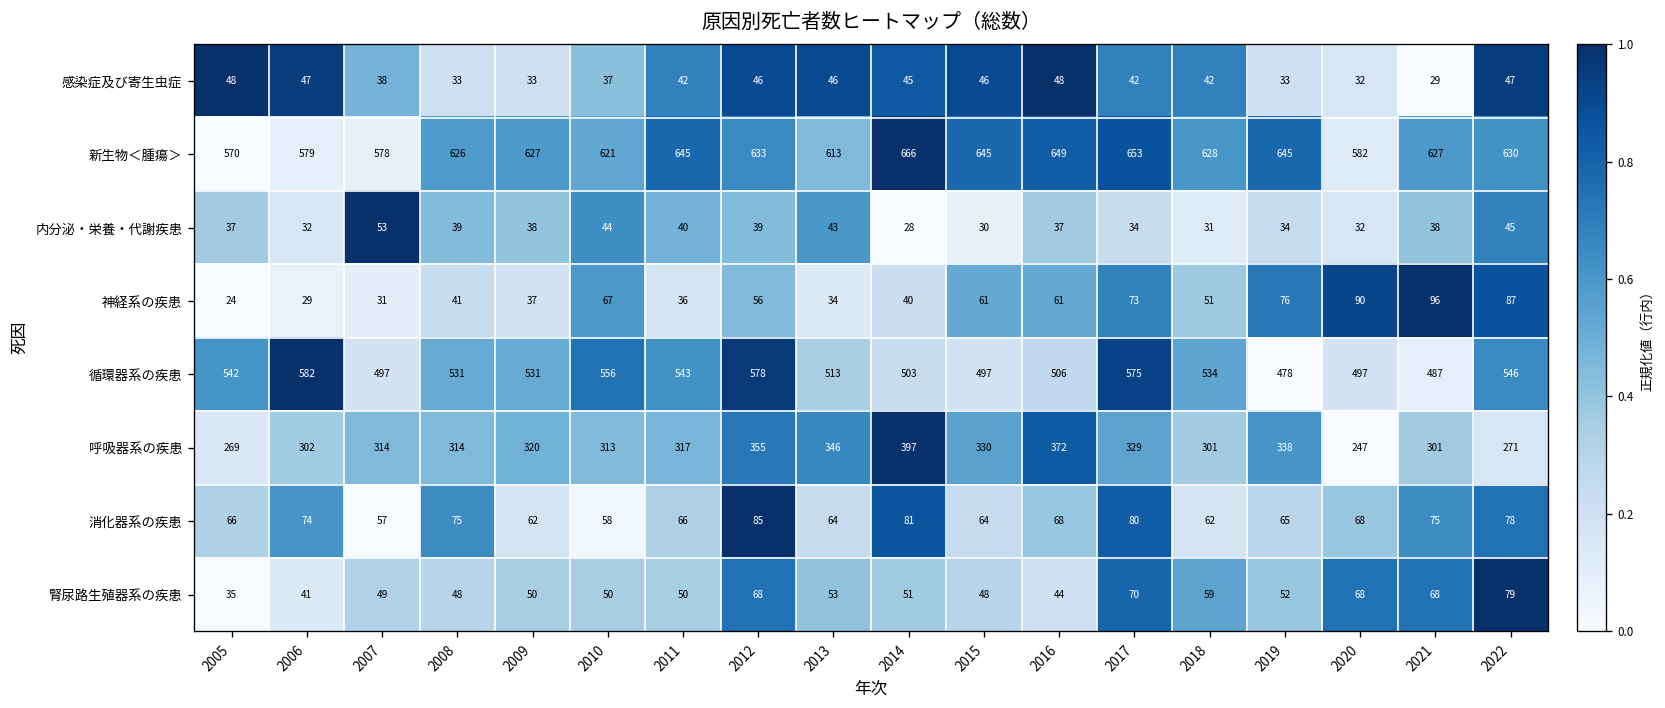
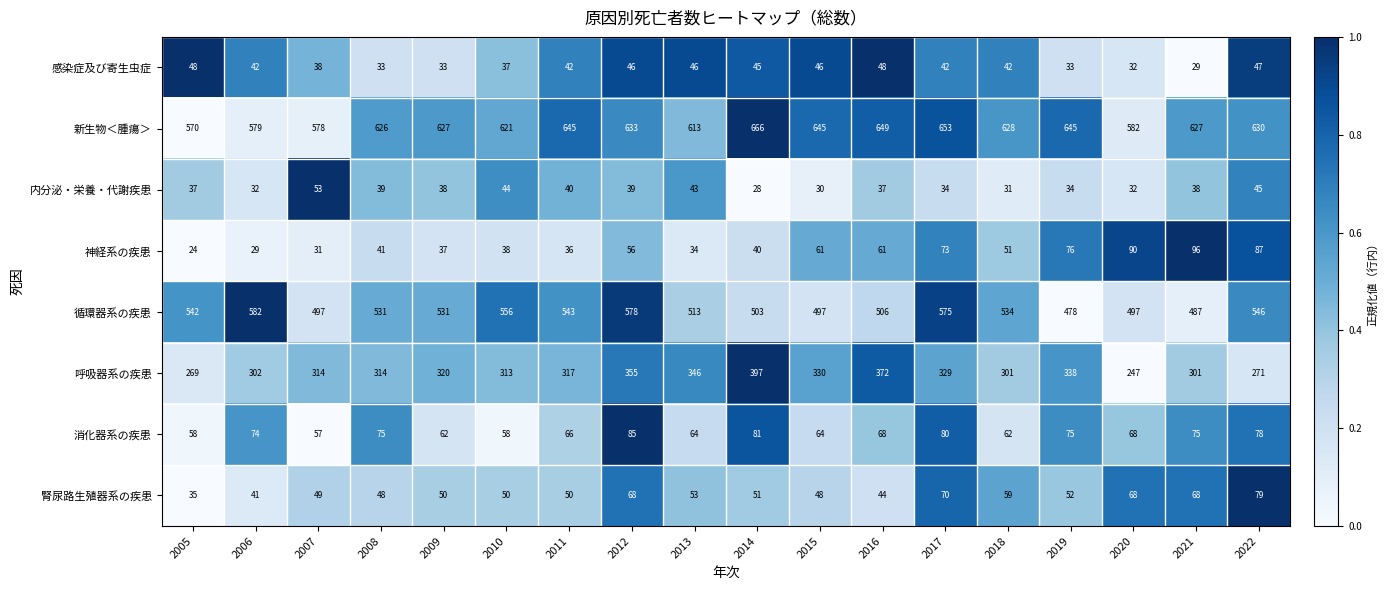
  {
    "感染症及び寄生虫症": {
      "2005": 48,
-     "2006": 47,
+     "2006": 42,
      "2007": 38,
      "2008": 33,
      "2009": 33,
      "2010": 37,
      "2011": 42,
      "2012": 46,
      "2013": 46,
      "2014": 45,
      "2015": 46,
      "2016": 48,
      "2017": 42,
      "2018": 42,
      "2019": 33,
      "2020": 32,
      "2021": 29,
      "2022": 47
    },
    "新生物＜腫瘍＞": {
      "2005": 570,
      "2006": 579,
      "2007": 578,
      "2008": 626,
      "2009": 627,
      "2010": 621,
      "2011": 645,
      "2012": 633,
      "2013": 613,
      "2014": 666,
      "2015": 645,
      "2016": 649,
      "2017": 653,
      "2018": 628,
      "2019": 645,
      "2020": 582,
      "2021": 627,
      "2022": 630
    },
    "内分泌・栄養・代謝疾患": {
      "2005": 37,
      "2006": 32,
      "2007": 53,
      "2008": 39,
      "2009": 38,
      "2010": 44,
      "2011": 40,
      "2012": 39,
      "2013": 43,
      "2014": 28,
      "2015": 30,
      "2016": 37,
      "2017": 34,
      "2018": 31,
      "2019": 34,
      "2020": 32,
      "2021": 38,
      "2022": 45
    },
    "神経系の疾患": {
      "2005": 24,
      "2006": 29,
      "2007": 31,
      "2008": 41,
      "2009": 37,
-     "2010": 67,
+     "2010": 38,
      "2011": 36,
      "2012": 56,
      "2013": 34,
      "2014": 40,
      "2015": 61,
      "2016": 61,
      "2017": 73,
      "2018": 51,
      "2019": 76,
      "2020": 90,
      "2021": 96,
      "2022": 87
    },
    "循環器系の疾患": {
      "2005": 542,
      "2006": 582,
      "2007": 497,
      "2008": 531,
      "2009": 531,
      "2010": 556,
      "2011": 543,
      "2012": 578,
      "2013": 513,
      "2014": 503,
      "2015": 497,
      "2016": 506,
      "2017": 575,
      "2018": 534,
      "2019": 478,
      "2020": 497,
      "2021": 487,
      "2022": 546
    },
    "呼吸器系の疾患": {
      "2005": 269,
      "2006": 302,
      "2007": 314,
      "2008": 314,
      "2009": 320,
      "2010": 313,
      "2011": 317,
      "2012": 355,
      "2013": 346,
      "2014": 397,
      "2015": 330,
      "2016": 372,
      "2017": 329,
      "2018": 301,
      "2019": 338,
      "2020": 247,
      "2021": 301,
      "2022": 271
    },
    "消化器系の疾患": {
-     "2005": 66,
+     "2005": 58,
      "2006": 74,
      "2007": 57,
      "2008": 75,
      "2009": 62,
      "2010": 58,
      "2011": 66,
      "2012": 85,
      "2013": 64,
      "2014": 81,
      "2015": 64,
      "2016": 68,
      "2017": 80,
      "2018": 62,
-     "2019": 65,
+     "2019": 75,
      "2020": 68,
      "2021": 75,
      "2022": 78
    },
    "腎尿路生殖器系の疾患": {
      "2005": 35,
      "2006": 41,
      "2007": 49,
      "2008": 48,
      "2009": 50,
      "2010": 50,
      "2011": 50,
      "2012": 68,
      "2013": 53,
      "2014": 51,
      "2015": 48,
      "2016": 44,
      "2017": 70,
      "2018": 59,
      "2019": 52,
      "2020": 68,
      "2021": 68,
      "2022": 79
    }
  }
